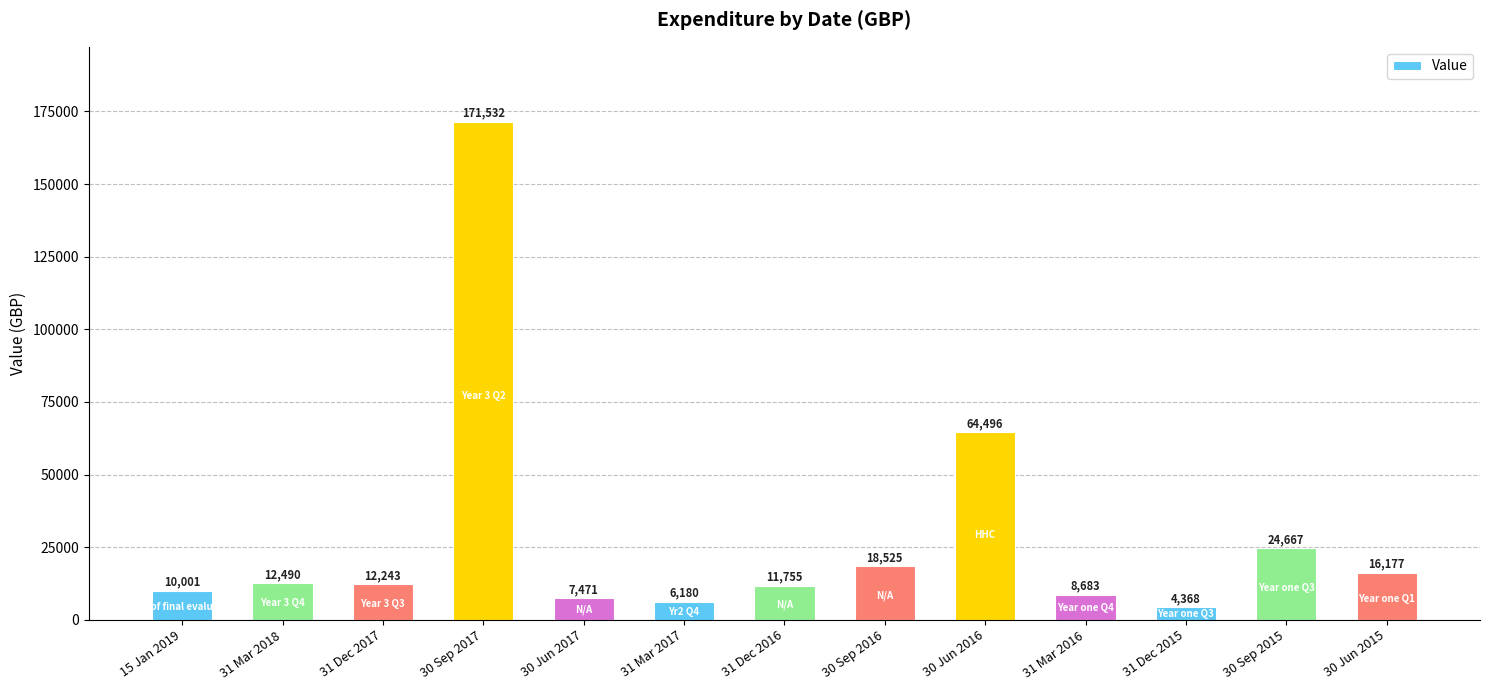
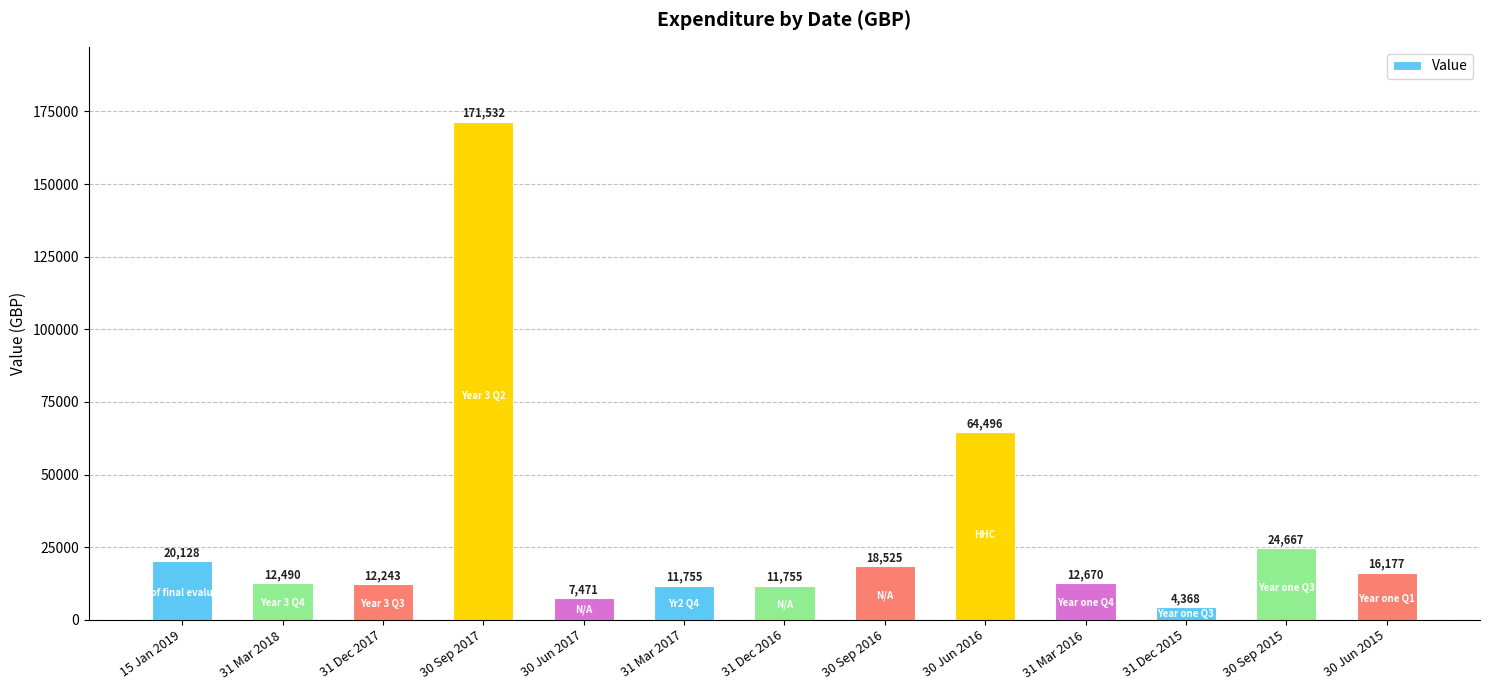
  {
-   "15 Jan 2019": "10,001",
+   "15 Jan 2019": "20,128",
    "31 Mar 2018": "12,490",
    "31 Dec 2017": "12,243",
    "30 Sep 2017": "171,532",
    "30 Jun 2017": "7,471",
-   "31 Mar 2017": "6,180",
+   "31 Mar 2017": "11,755",
    "31 Dec 2016": "11,755",
    "30 Sep 2016": "18,525",
    "30 Jun 2016": "64,496",
-   "31 Mar 2016": "8,683",
+   "31 Mar 2016": "12,670",
    "30 Sep 2015": "24,667",
    "30 Jun 2015": "16,177"
  }
